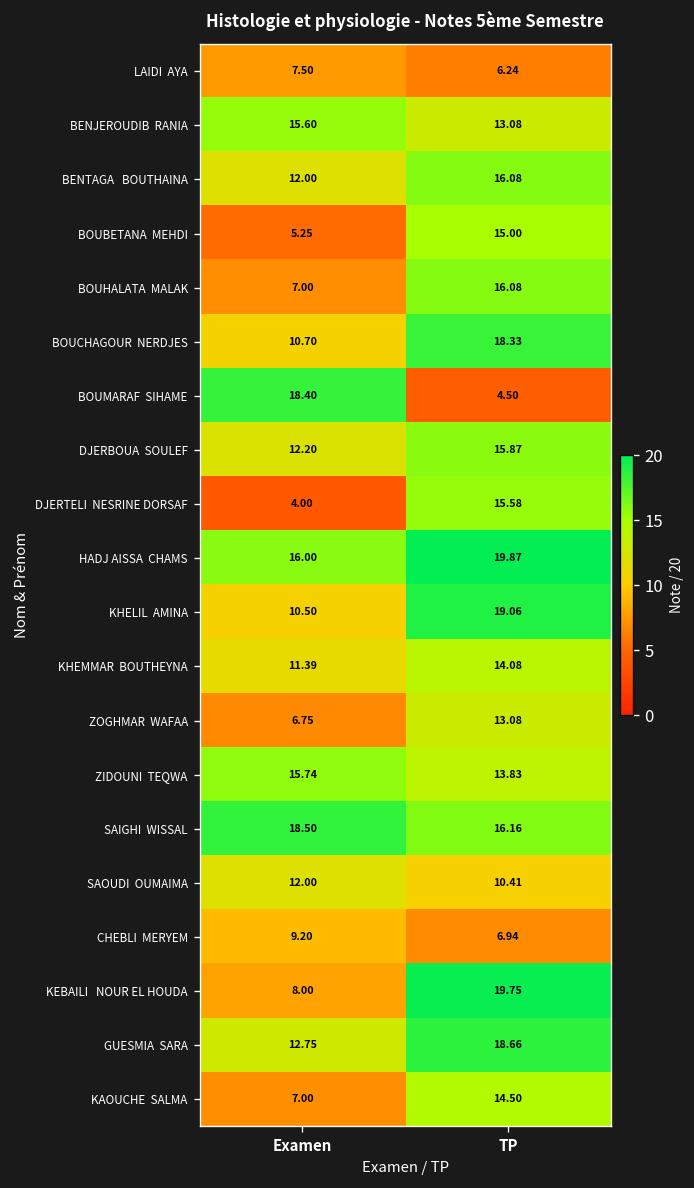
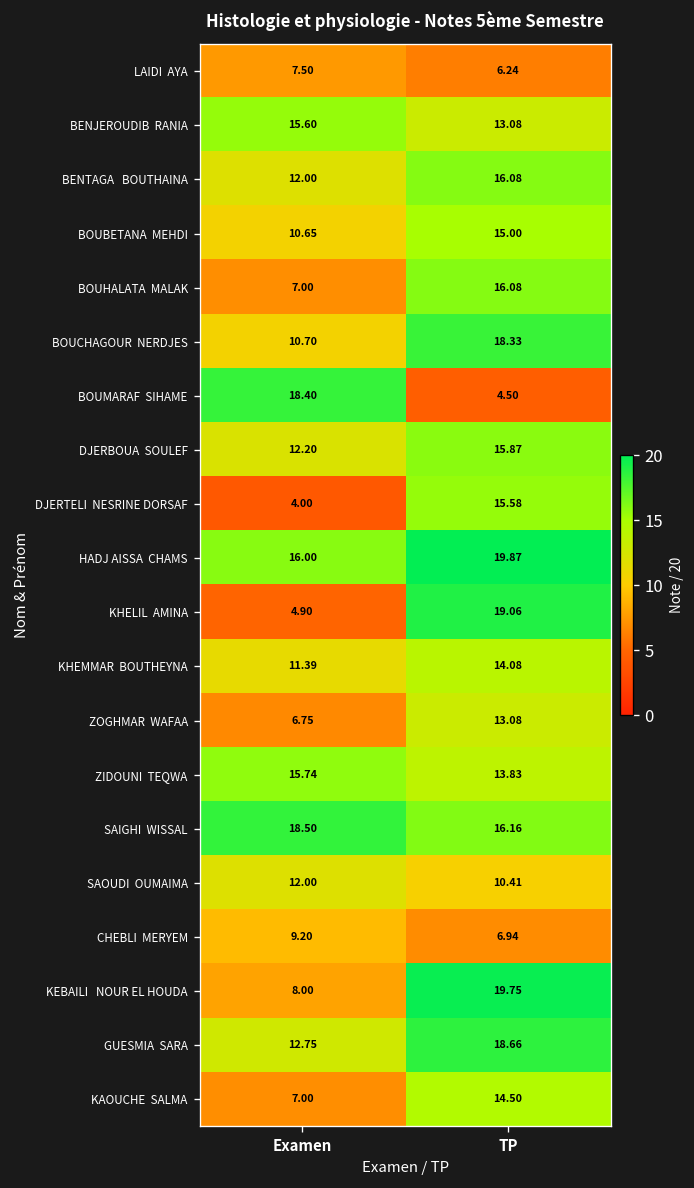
  {
    "LAIDI AYA": {
      "Examen": 7.50,
      "TP": 6.24
    },
    "BENJEROUDIB RANIA": {
      "Examen": 15.60,
      "TP": 13.08
    },
    "BENTAGA BOUTHAINA": {
      "Examen": 12.00,
      "TP": 16.08
    },
    "BOUBETANA MEHDI": {
-     "Examen": 5.25,
+     "Examen": 10.65,
      "TP": 15.00
    },
    "BOUHALATA MALAK": {
      "Examen": 7.00,
      "TP": 16.08
    },
    "BOUCHAGOUR NERDJES": {
      "Examen": 10.70,
      "TP": 18.33
    },
    "BOUMARAF SIHAME": {
      "Examen": 18.40,
      "TP": 4.50
    },
    "DJERBOUA SOULEF": {
      "Examen": 12.20,
      "TP": 15.87
    },
    "DJERTELI NESRINE DORSAF": {
      "Examen": 4.00,
      "TP": 15.58
    },
    "HADJ AISSA CHAMS": {
      "Examen": 16.00,
      "TP": 19.87
    },
    "KHELIL AMINA": {
-     "Examen": 10.50,
+     "Examen": 4.90,
      "TP": 19.06
    },
    "KHEMMAR BOUTHEYNA": {
      "Examen": 11.39,
      "TP": 14.08
    },
    "ZOGHMAR WAFAA": {
      "Examen": 6.75,
      "TP": 13.08
    },
    "ZIDOUNI TEQWA": {
      "Examen": 15.74,
      "TP": 13.83
    },
    "SAIGHI WISSAL": {
      "Examen": 18.50,
      "TP": 16.16
    },
    "SAOUDI OUMAIMA": {
      "Examen": 12.00,
      "TP": 10.41
    },
    "CHEBLI MERYEM": {
      "Examen": 9.20,
      "TP": 6.94
    },
    "KEBAILI NOUR EL HOUDA": {
      "Examen": 8.00,
      "TP": 19.75
    },
    "GUESMIA SARA": {
      "Examen": 12.75,
      "TP": 18.66
    },
    "KAOUCHE SALMA": {
      "Examen": 7.00,
      "TP": 14.50
    }
  }
